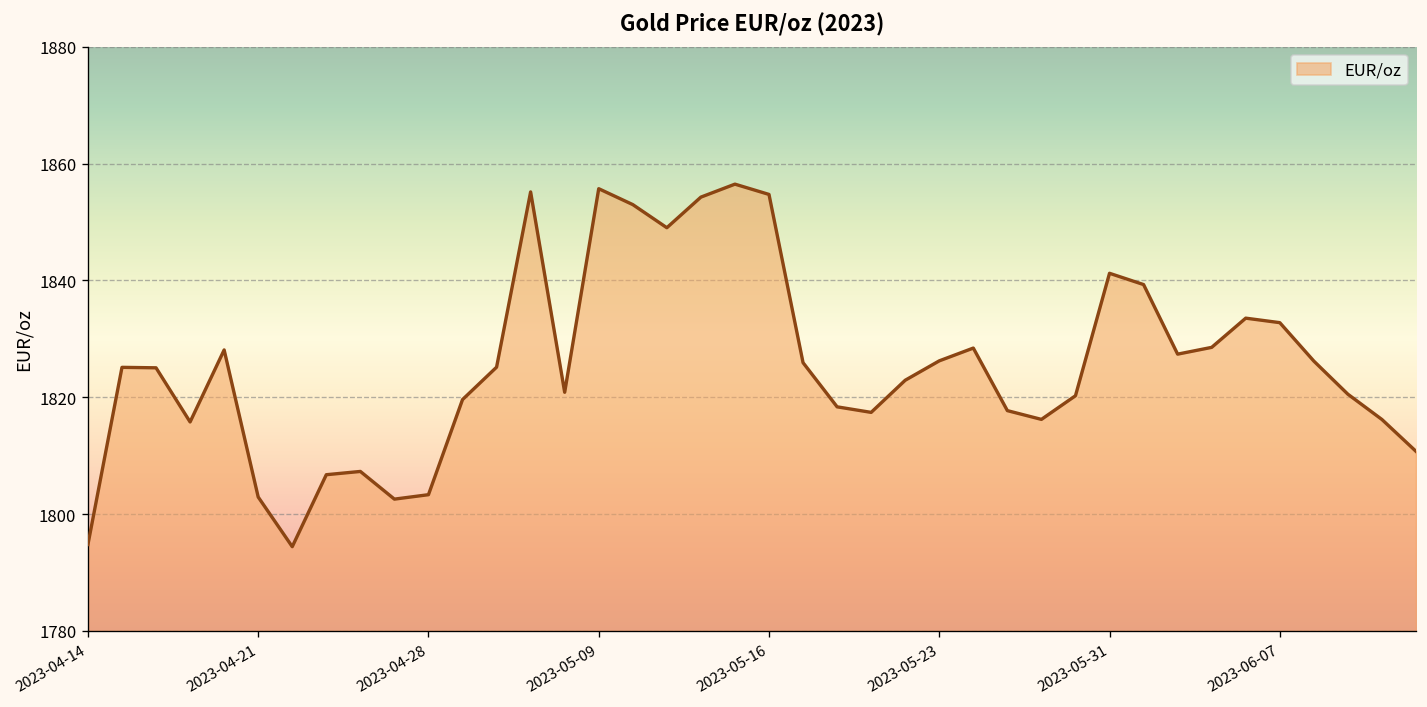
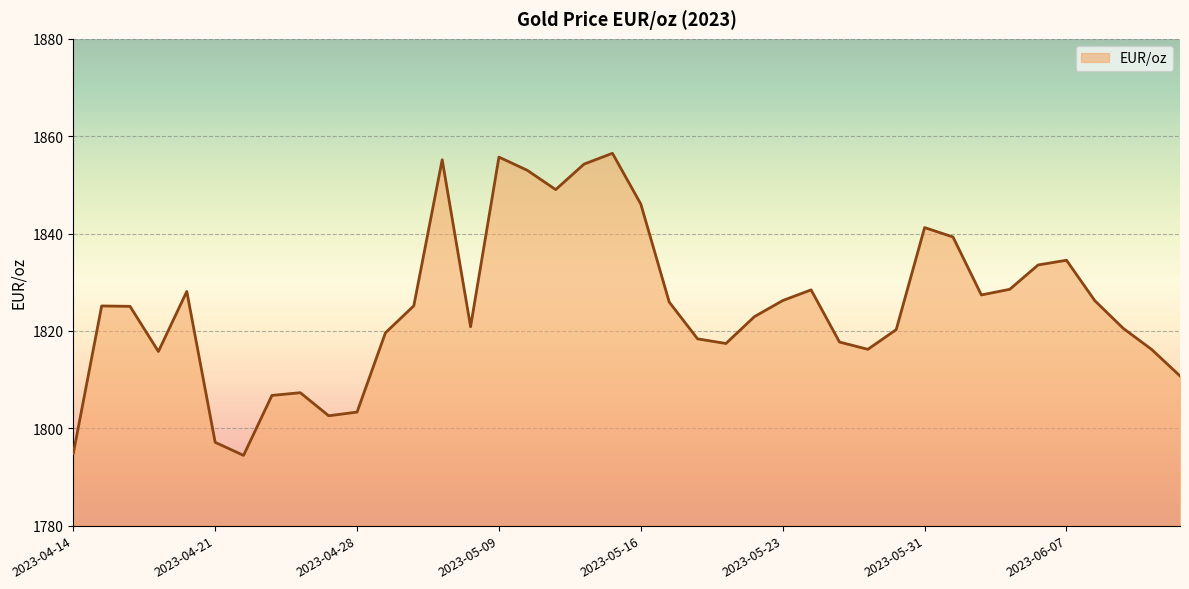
  {
    "2023-04-14": 1795,
-   "2023-04-21": 1803,
+   "2023-04-21": 1797,
    "2023-04-28": 1803,
    "2023-05-09": 1856,
-   "2023-05-16": 1855,
+   "2023-05-16": 1846,
    "2023-05-23": 1826,
    "2023-05-31": 1841,
-   "2023-06-07": 1833
+   "2023-06-07": 1835
  }
